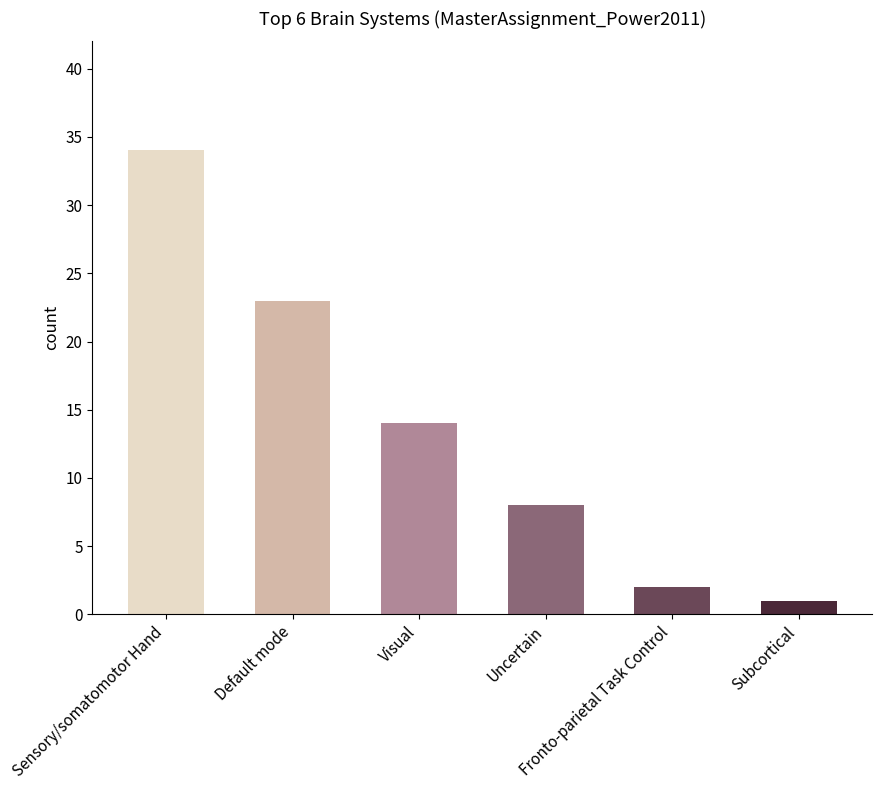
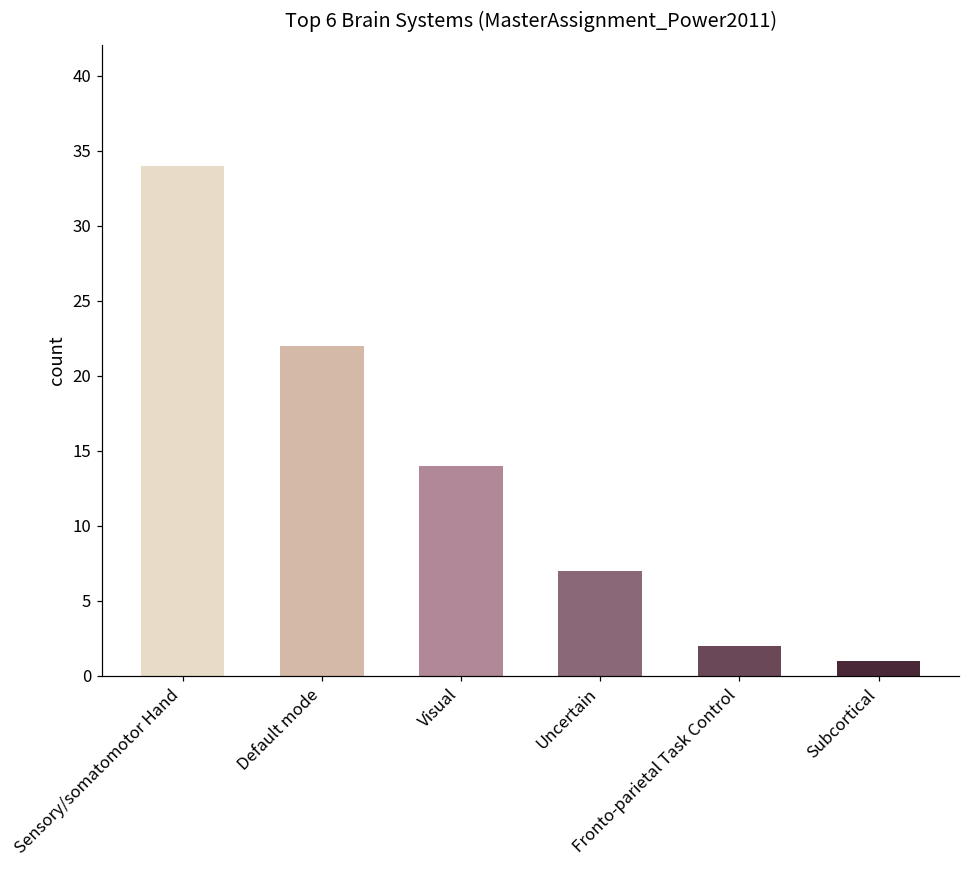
  {
    "Sensory/somatomotor Hand": 34,
-   "Default mode": 23,
+   "Default mode": 22,
    "Visual": 14,
-   "Uncertain": 8,
+   "Uncertain": 7,
    "Fronto-parietal Task Control": 2,
    "Subcortical": 1
  }
